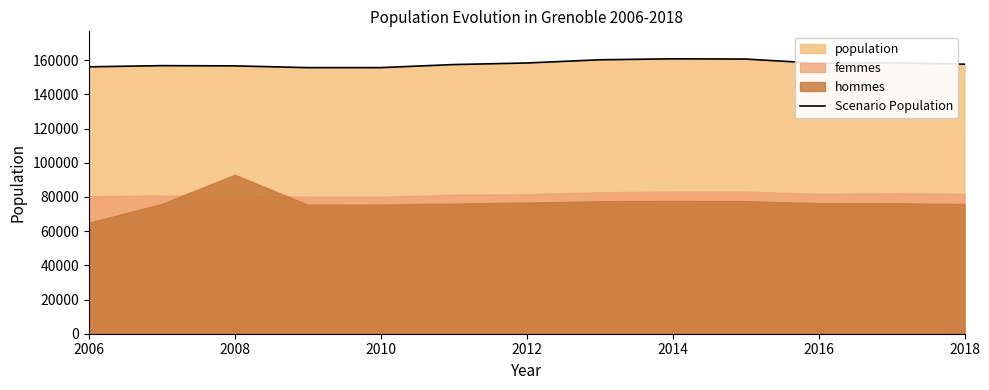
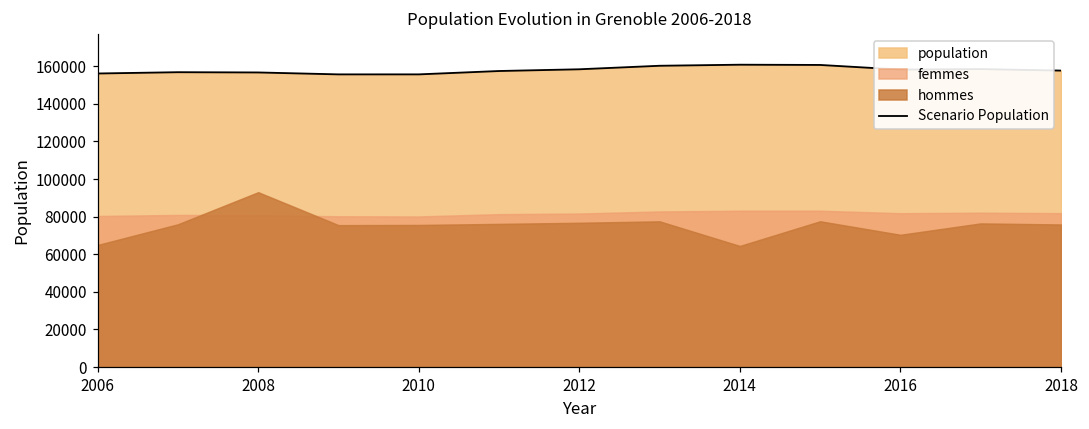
  {
    "hommes": {
      "2006": 65000,
      "2008": 93000,
      "2010": 76000,
      "2012": 77000,
-     "2014": 78000,
-     "2016": 76000,
+     "2014": 64000,
+     "2016": 70000,
      "2018": 76000
    }
  }
